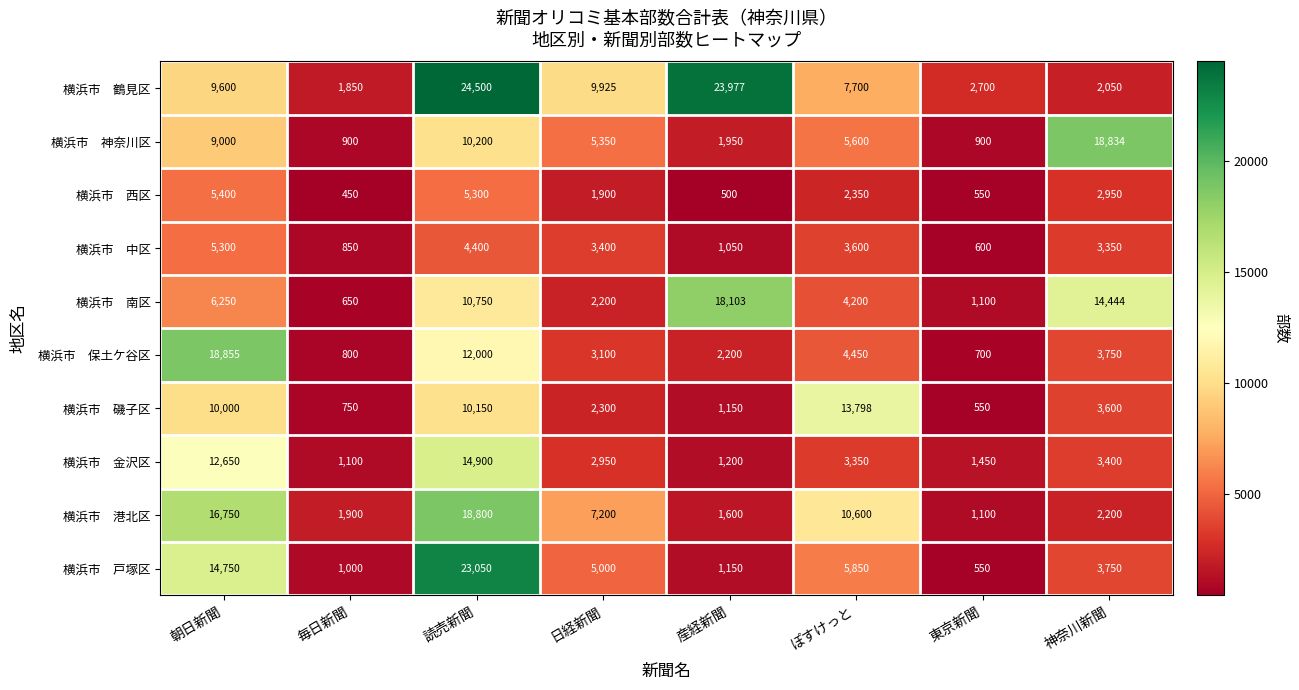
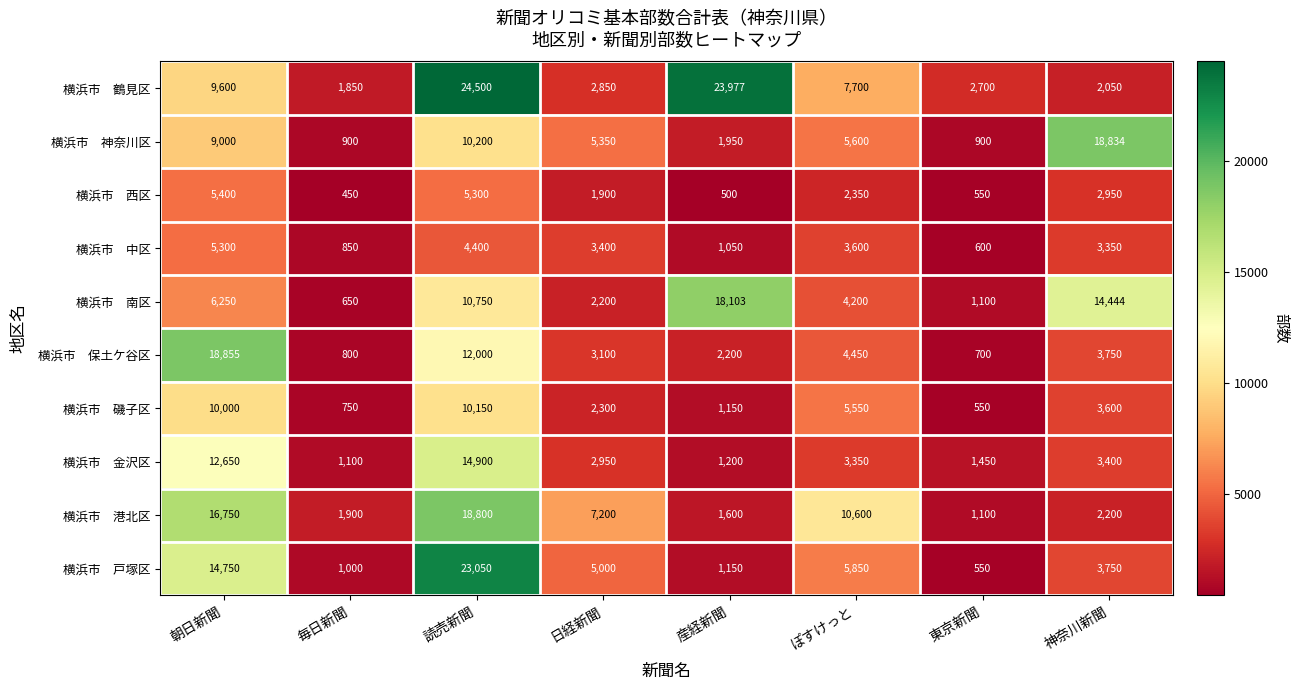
  {
    "横浜市 鶴見区": {
      "朝日新聞": "9,600",
      "毎日新聞": "1,850",
      "読売新聞": "24,500",
-     "日経新聞": "9,925",
+     "日経新聞": "2,850",
      "産経新聞": "23,977",
      "ぽすけっと": "7,700",
      "東京新聞": "2,700",
      "神奈川新聞": "2,050"
    },
    "横浜市 神奈川区": {
      "朝日新聞": "9,000",
      "毎日新聞": "900",
      "読売新聞": "10,200",
      "日経新聞": "5,350",
      "産経新聞": "1,950",
      "ぽすけっと": "5,600",
      "東京新聞": "900",
      "神奈川新聞": "18,834"
    },
    "横浜市 西区": {
      "朝日新聞": "5,400",
      "毎日新聞": "450",
      "読売新聞": "5,300",
      "日経新聞": "1,900",
      "産経新聞": "500",
      "ぽすけっと": "2,350",
      "東京新聞": "550",
      "神奈川新聞": "2,950"
    },
    "横浜市 中区": {
      "朝日新聞": "5,300",
      "毎日新聞": "850",
      "読売新聞": "4,400",
      "日経新聞": "3,400",
      "産経新聞": "1,050",
      "ぽすけっと": "3,600",
      "東京新聞": "600",
      "神奈川新聞": "3,350"
    },
    "横浜市 南区": {
      "朝日新聞": "6,250",
      "毎日新聞": "650",
      "読売新聞": "10,750",
      "日経新聞": "2,200",
      "産経新聞": "18,103",
      "ぽすけっと": "4,200",
      "東京新聞": "1,100",
      "神奈川新聞": "14,444"
    },
    "横浜市 保土ケ谷区": {
      "朝日新聞": "18,855",
      "毎日新聞": "800",
      "読売新聞": "12,000",
      "日経新聞": "3,100",
      "産経新聞": "2,200",
      "ぽすけっと": "4,450",
      "東京新聞": "700",
      "神奈川新聞": "3,750"
    },
    "横浜市 磯子区": {
      "朝日新聞": "10,000",
      "毎日新聞": "750",
      "読売新聞": "10,150",
      "日経新聞": "2,300",
      "産経新聞": "1,150",
-     "ぽすけっと": "13,798",
+     "ぽすけっと": "5,550",
      "東京新聞": "550",
      "神奈川新聞": "3,600"
    },
    "横浜市 金沢区": {
      "朝日新聞": "12,650",
      "毎日新聞": "1,100",
      "読売新聞": "14,900",
      "日経新聞": "2,950",
      "産経新聞": "1,200",
      "ぽすけっと": "3,350",
      "東京新聞": "1,450",
      "神奈川新聞": "3,400"
    },
    "横浜市 港北区": {
      "朝日新聞": "16,750",
      "毎日新聞": "1,900",
      "読売新聞": "18,800",
      "日経新聞": "7,200",
      "産経新聞": "1,600",
      "ぽすけっと": "10,600",
      "東京新聞": "1,100",
      "神奈川新聞": "2,200"
    },
    "横浜市 戸塚区": {
      "朝日新聞": "14,750",
      "毎日新聞": "1,000",
      "読売新聞": "23,050",
      "日経新聞": "5,000",
      "産経新聞": "1,150",
      "ぽすけっと": "5,850",
      "東京新聞": "550",
      "神奈川新聞": "3,750"
    }
  }
